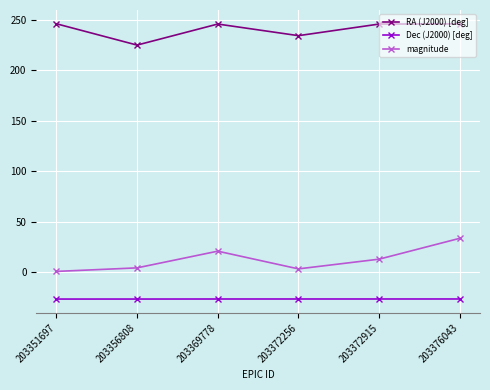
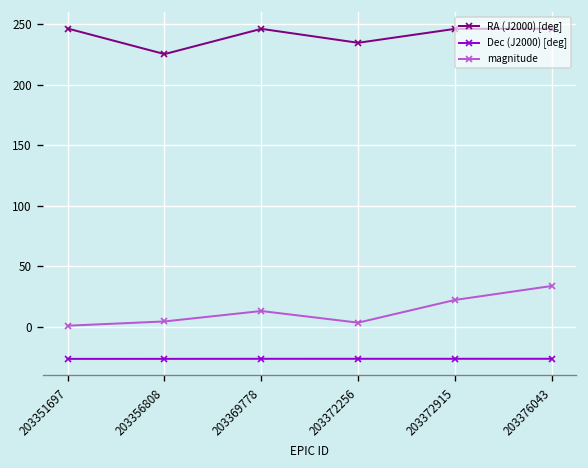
  {
    "RA (J2000) [deg]": {
      "203351697": 246,
      "203356808": 225,
      "203369778": 246,
      "203372256": 234,
      "203372915": 246
    },
    "Dec (J2000) [deg]": {
      "203351697": -26,
      "203356808": -26,
      "203369778": -26,
      "203372256": -26,
      "203372915": -26,
      "203376043": -26
    },
    "magnitude": {
      "203351697": 1,
      "203356808": 4,
-     "203369778": 21,
+     "203369778": 13,
      "203372256": 3,
-     "203372915": 13,
+     "203372915": 22,
      "203376043": 34
    }
  }
